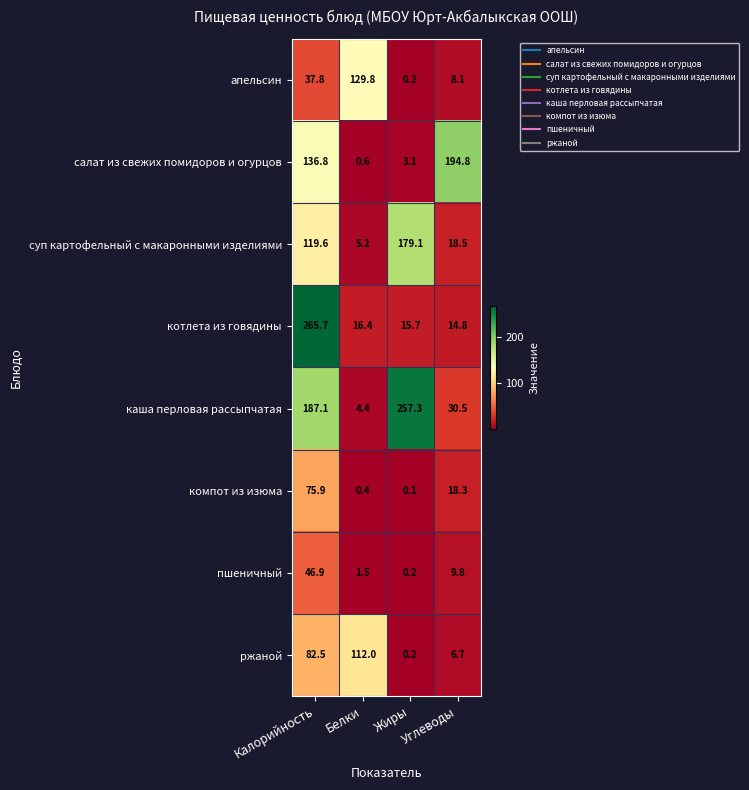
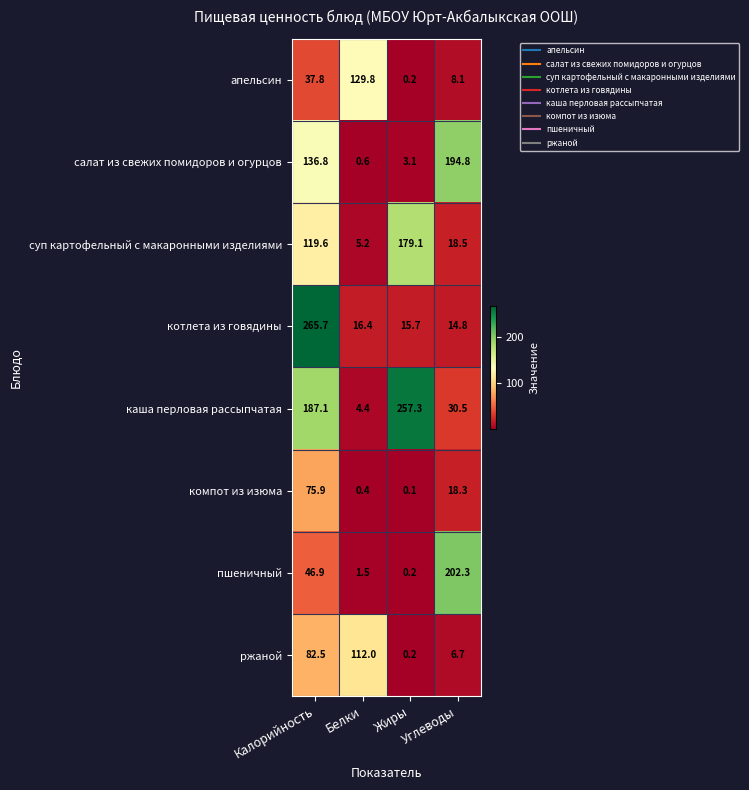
  {
    "апельсин": {
      "Калорийность": 37.8,
      "Белки": 129.8,
      "Жиры": 0.2,
      "Углеводы": 8.1
    },
    "салат из свежих помидоров и огурцов": {
      "Калорийность": 136.8,
      "Белки": 0.6,
      "Жиры": 3.1,
      "Углеводы": 194.8
    },
    "суп картофельный с макаронными изделиями": {
      "Калорийность": 119.6,
      "Белки": 5.2,
      "Жиры": 179.1,
      "Углеводы": 18.5
    },
    "котлета из говядины": {
      "Калорийность": 265.7,
      "Белки": 16.4,
      "Жиры": 15.7,
      "Углеводы": 14.8
    },
    "каша перловая рассыпчатая": {
      "Калорийность": 187.1,
      "Белки": 4.4,
      "Жиры": 257.3,
      "Углеводы": 30.5
    },
    "компот из изюма": {
      "Калорийность": 75.9,
      "Белки": 0.4,
      "Жиры": 0.1,
      "Углеводы": 18.3
    },
    "пшеничный": {
      "Калорийность": 46.9,
      "Белки": 1.5,
      "Жиры": 0.2,
-     "Углеводы": 9.8
+     "Углеводы": 202.3
    },
    "ржаной": {
      "Калорийность": 82.5,
      "Белки": 112.0,
      "Жиры": 0.2,
      "Углеводы": 6.7
    }
  }
